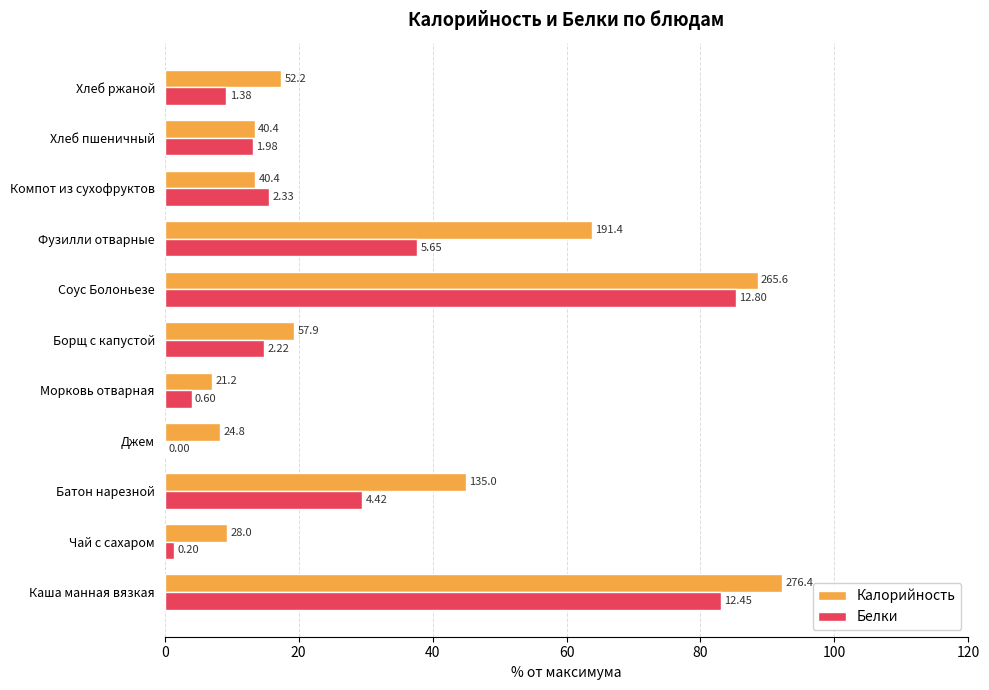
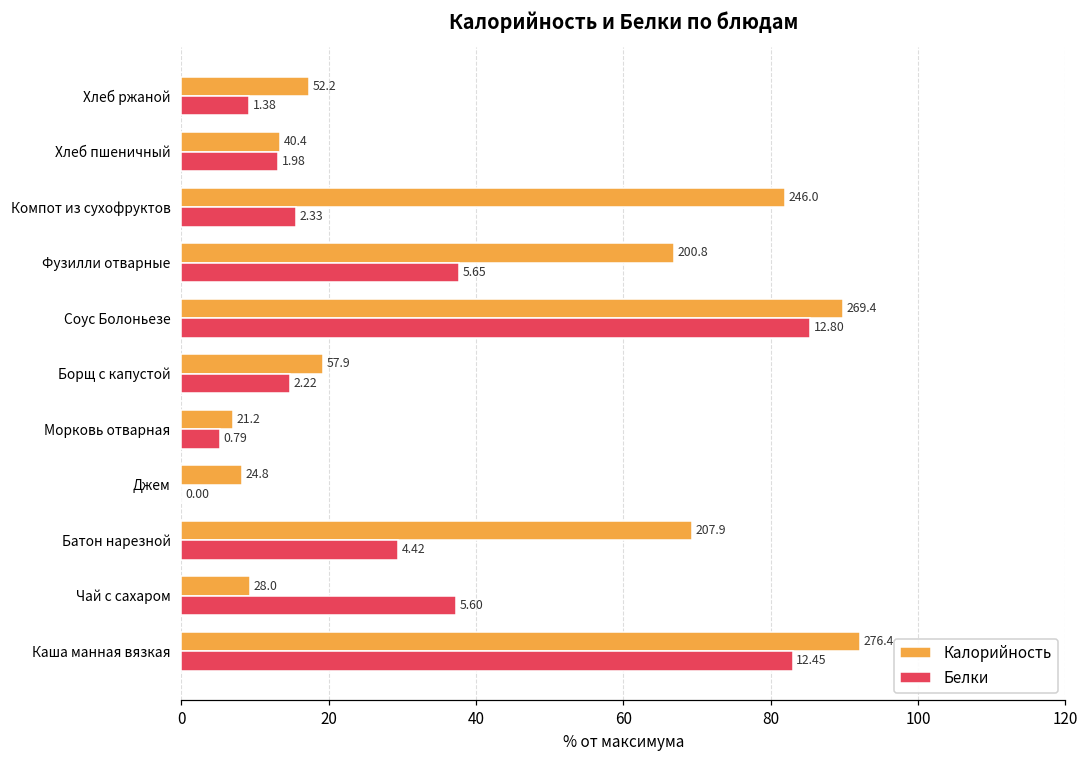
  {
    "Калорийность": {
-     "Компот из сухофруктов": 40.4,
-     "Фузилли отварные": 191.4,
-     "Соус Болоньезе": 265.6,
-     "Батон нарезной": 135.0
+     "Компот из сухофруктов": 246.0,
+     "Фузилли отварные": 200.8,
+     "Соус Болоньезе": 269.4,
+     "Батон нарезной": 207.9
    },
    "Белки": {
-     "Морковь отварная": 0.60,
+     "Морковь отварная": 0.79,
      "Джем": 0.00,
-     "Чай с сахаром": 0.20
+     "Чай с сахаром": 5.60
    }
  }
